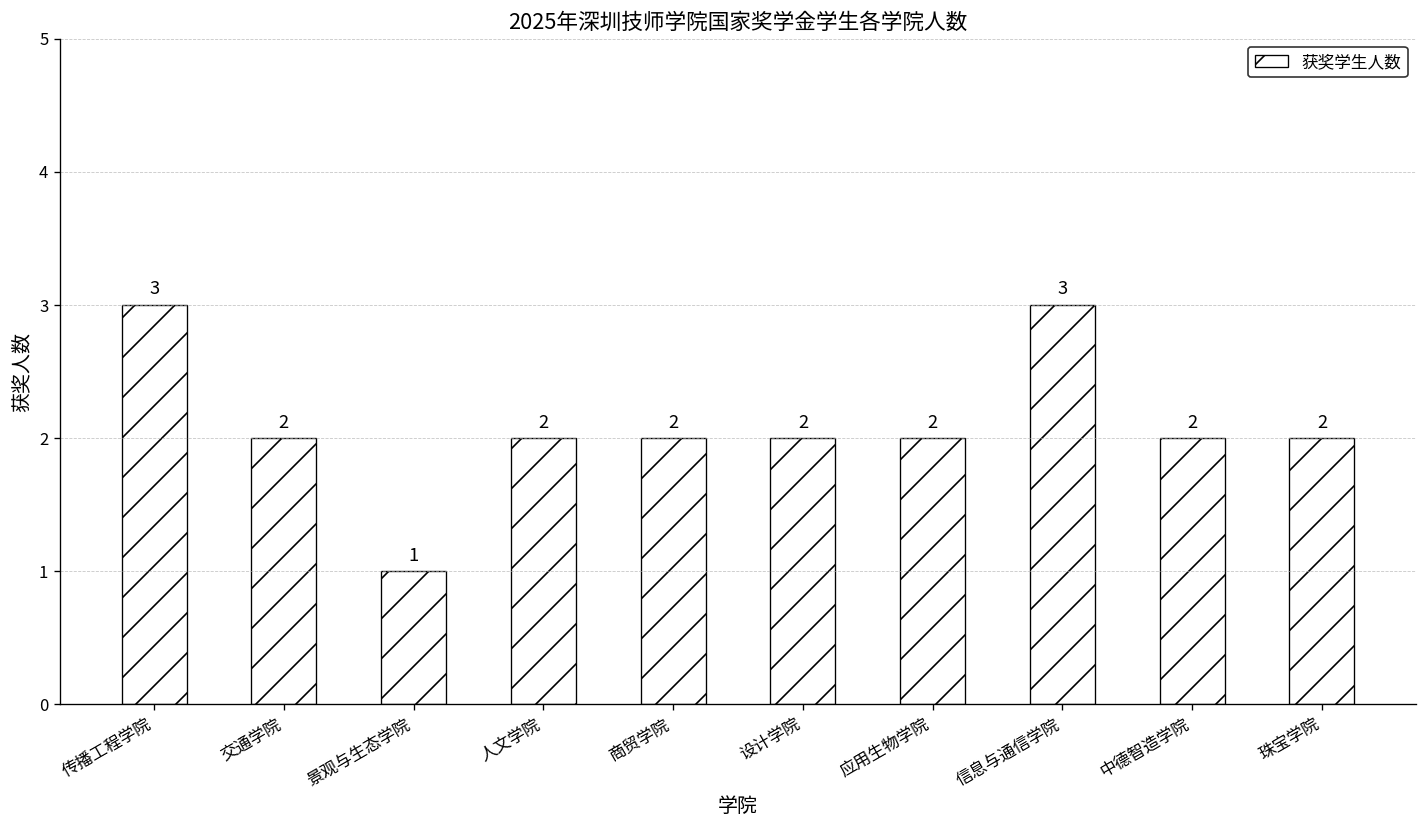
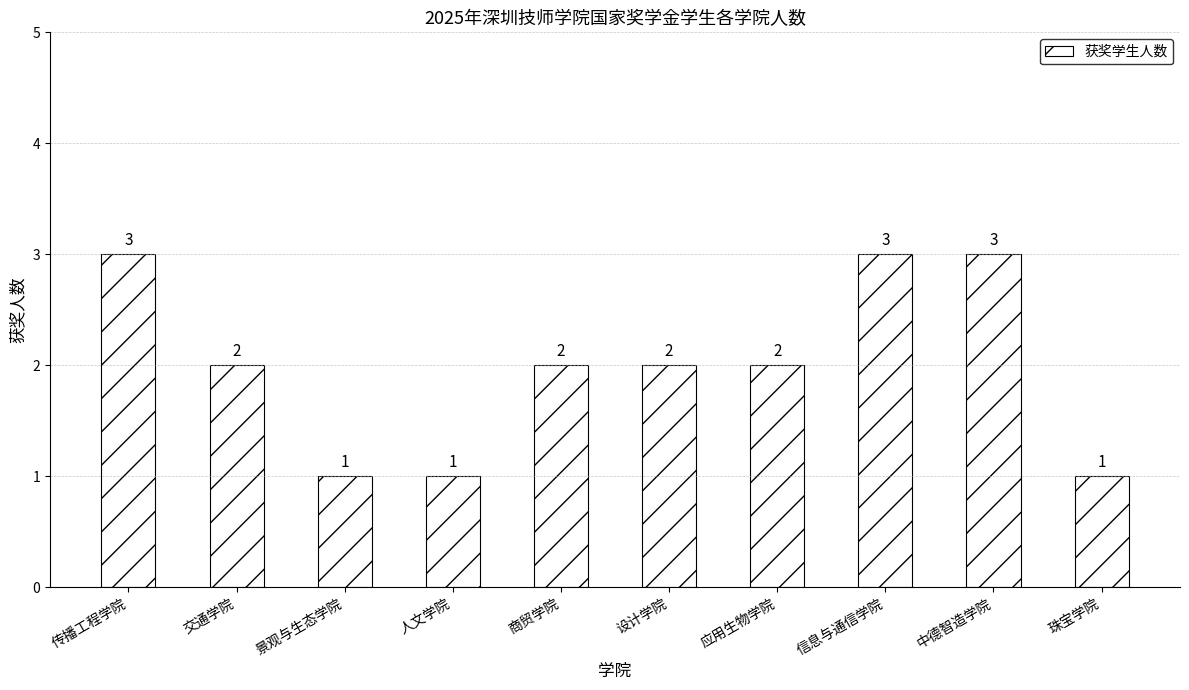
  {
    "传播工程学院": 3,
    "交通学院": 2,
    "景观与生态学院": 1,
-   "人文学院": 2,
+   "人文学院": 1,
    "商贸学院": 2,
    "设计学院": 2,
    "应用生物学院": 2,
    "信息与通信学院": 3,
-   "中德智造学院": 2,
-   "珠宝学院": 2
+   "中德智造学院": 3,
+   "珠宝学院": 1
  }
